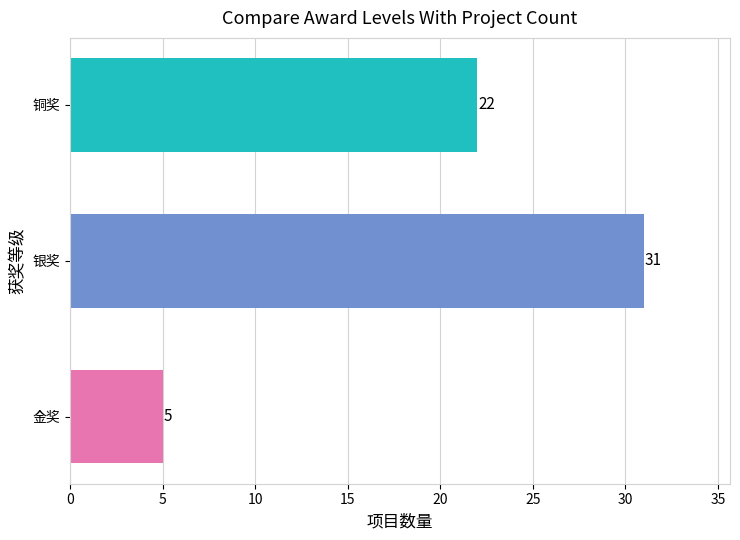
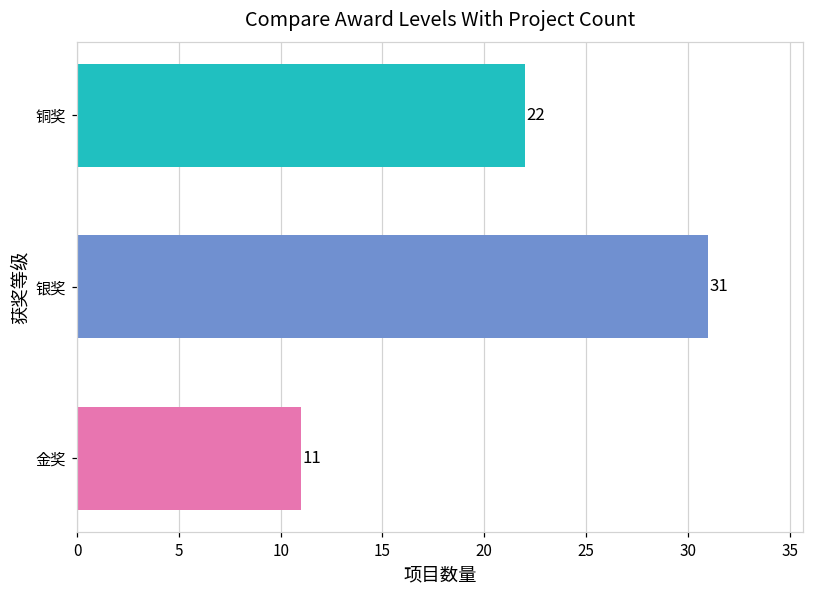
  {
    "铜奖": 22,
    "银奖": 31,
-   "金奖": 5
+   "金奖": 11
  }
